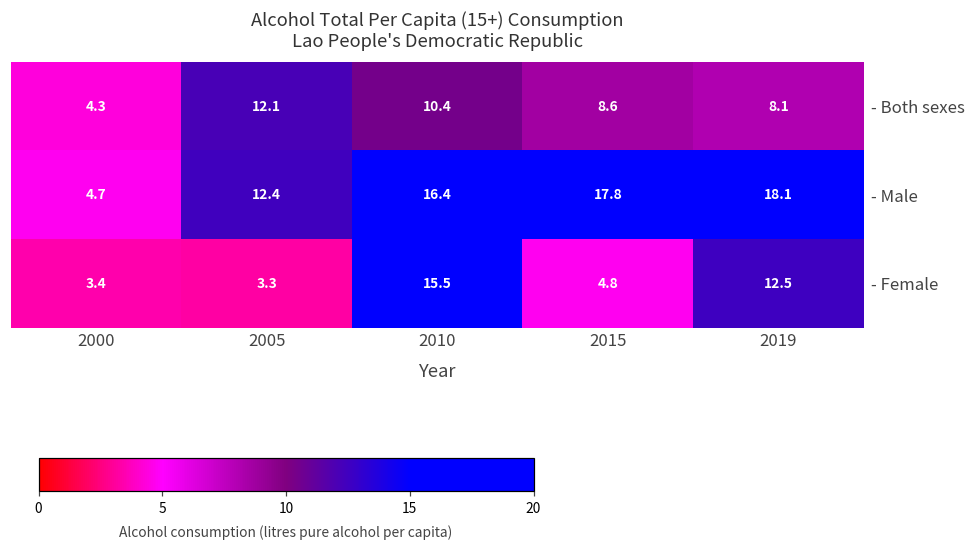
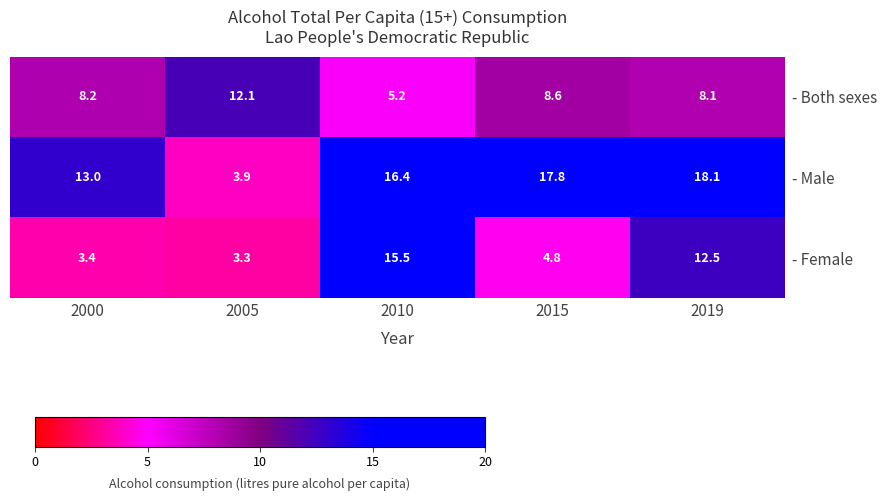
  {
    "- Both sexes": {
-     "2000": 4.3,
+     "2000": 8.2,
      "2005": 12.1,
-     "2010": 10.4,
+     "2010": 5.2,
      "2015": 8.6,
      "2019": 8.1
    },
    "- Male": {
-     "2000": 4.7,
-     "2005": 12.4,
+     "2000": 13.0,
+     "2005": 3.9,
      "2010": 16.4,
      "2015": 17.8,
      "2019": 18.1
    },
    "- Female": {
      "2000": 3.4,
      "2005": 3.3,
      "2010": 15.5,
      "2015": 4.8,
      "2019": 12.5
    }
  }
